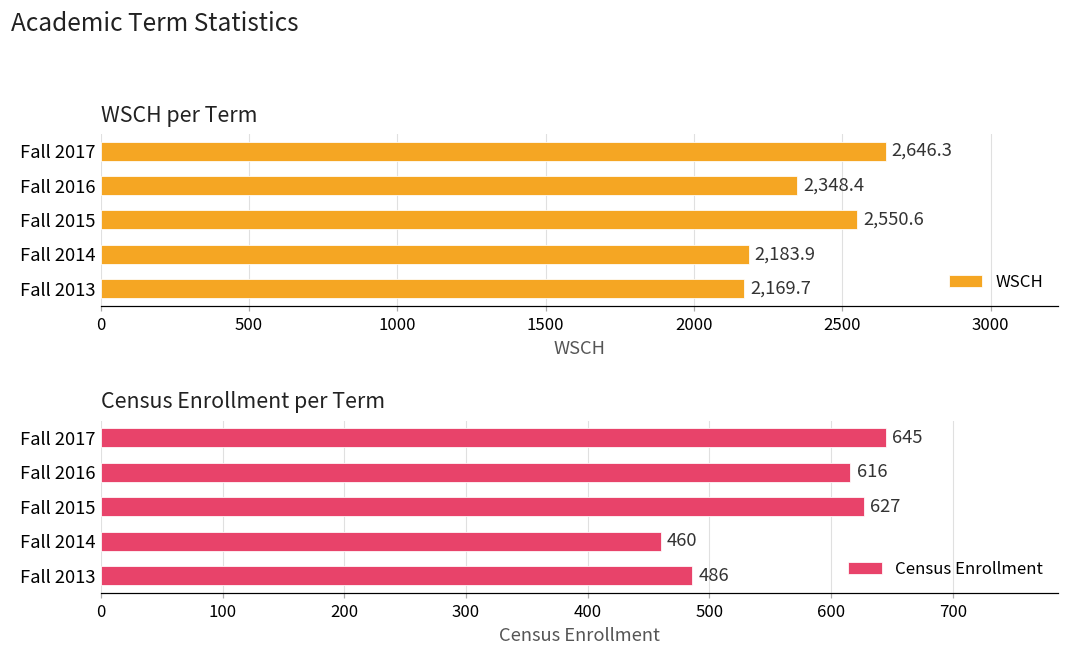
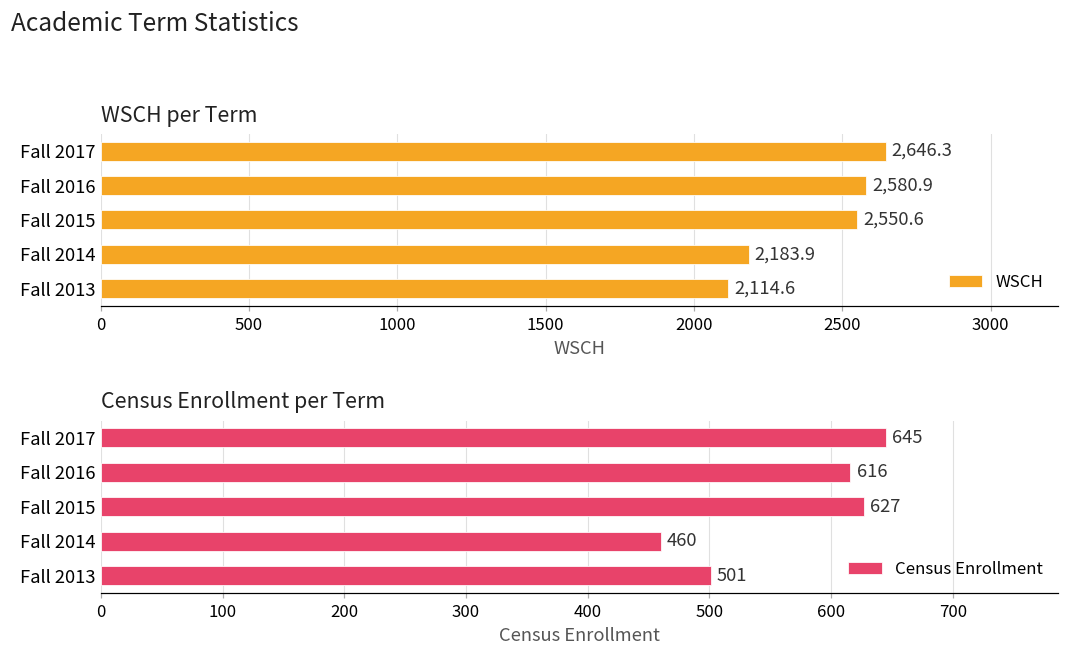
  {
    "WSCH per Term": {
      "Fall 2017": "2,646.3",
-     "Fall 2016": "2,348.4",
+     "Fall 2016": "2,580.9",
      "Fall 2015": "2,550.6",
      "Fall 2014": "2,183.9",
-     "Fall 2013": "2,169.7"
+     "Fall 2013": "2,114.6"
    },
    "Census Enrollment per Term": {
      "Fall 2017": "645",
      "Fall 2016": "616",
      "Fall 2015": "627",
      "Fall 2014": "460",
-     "Fall 2013": "486"
+     "Fall 2013": "501"
    }
  }
